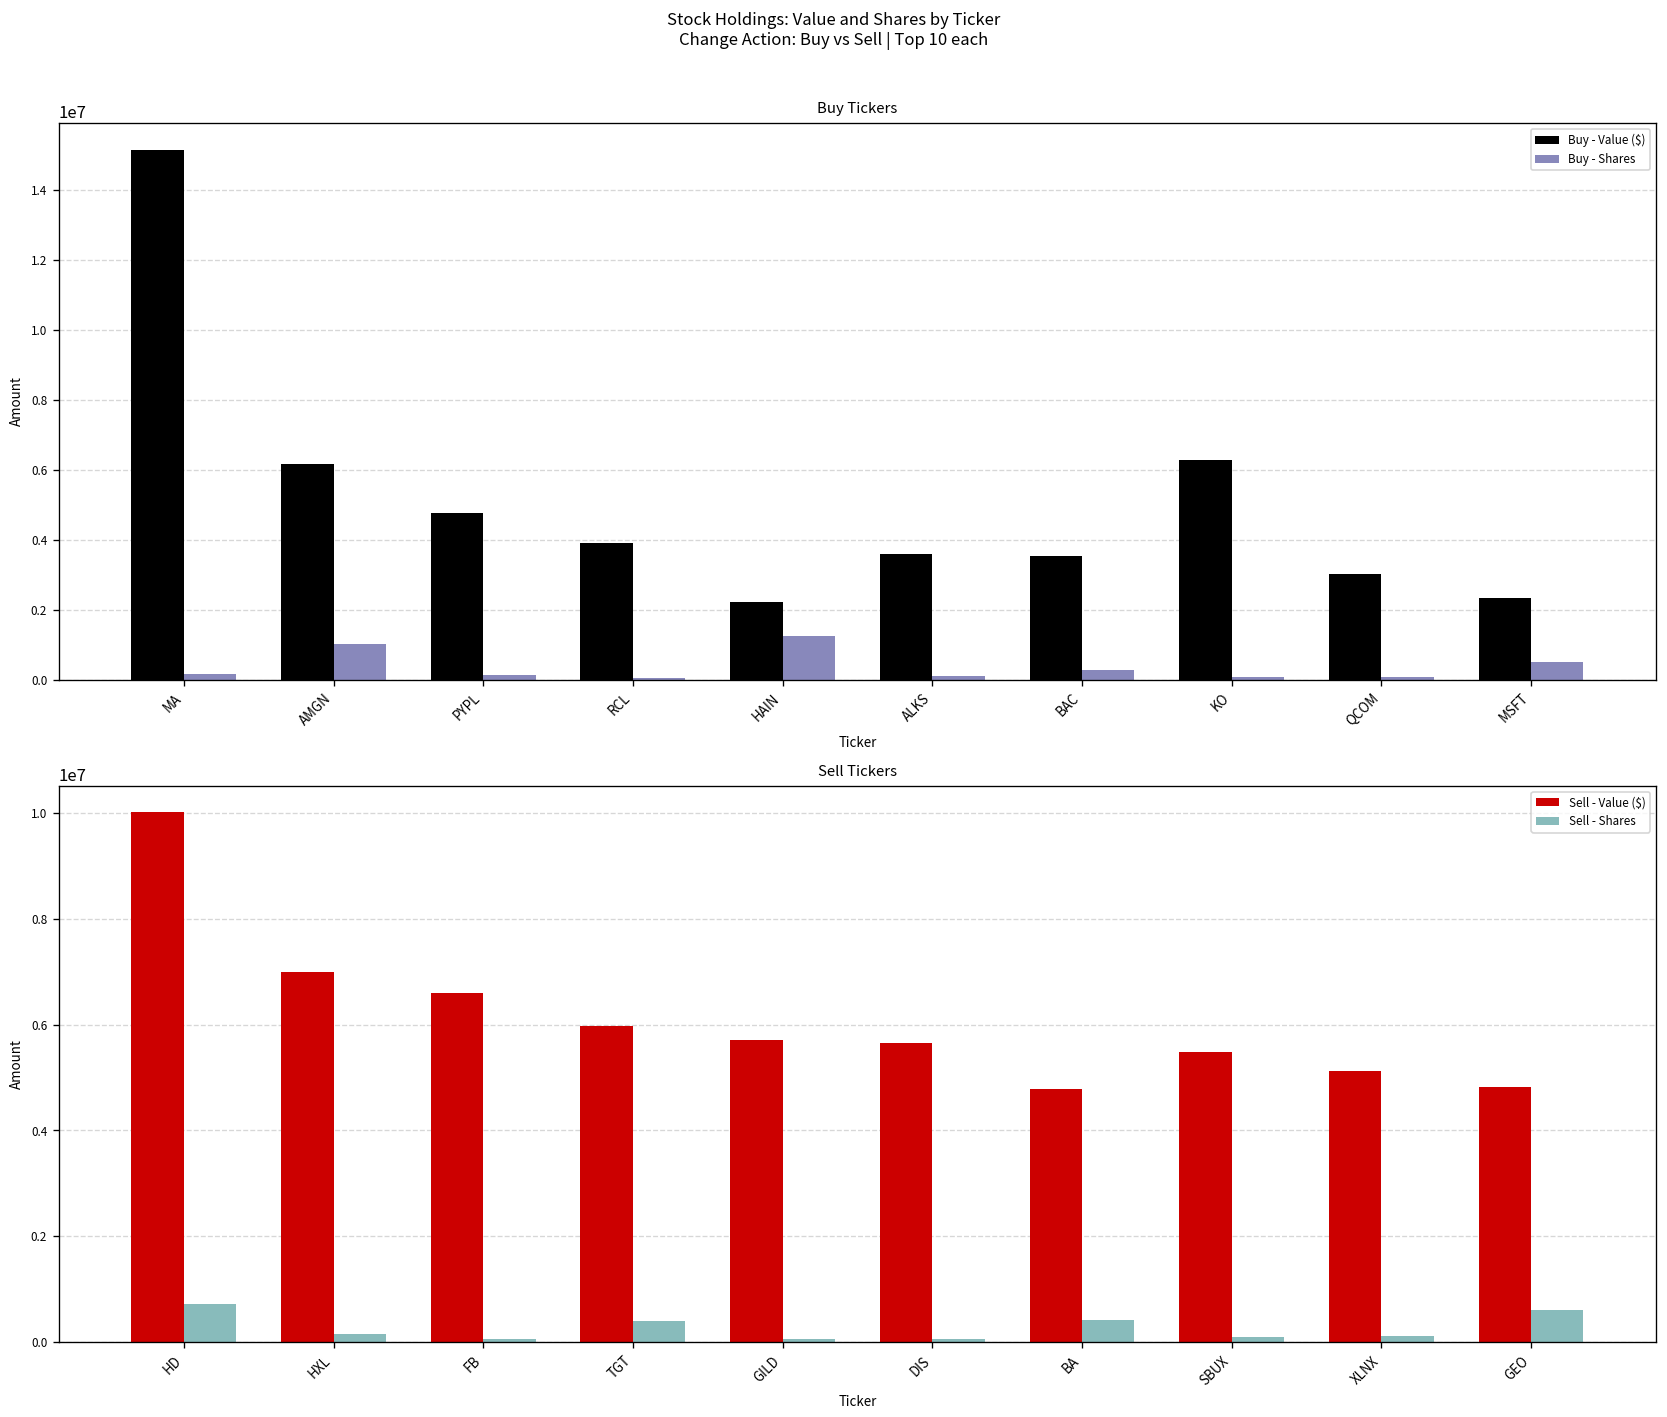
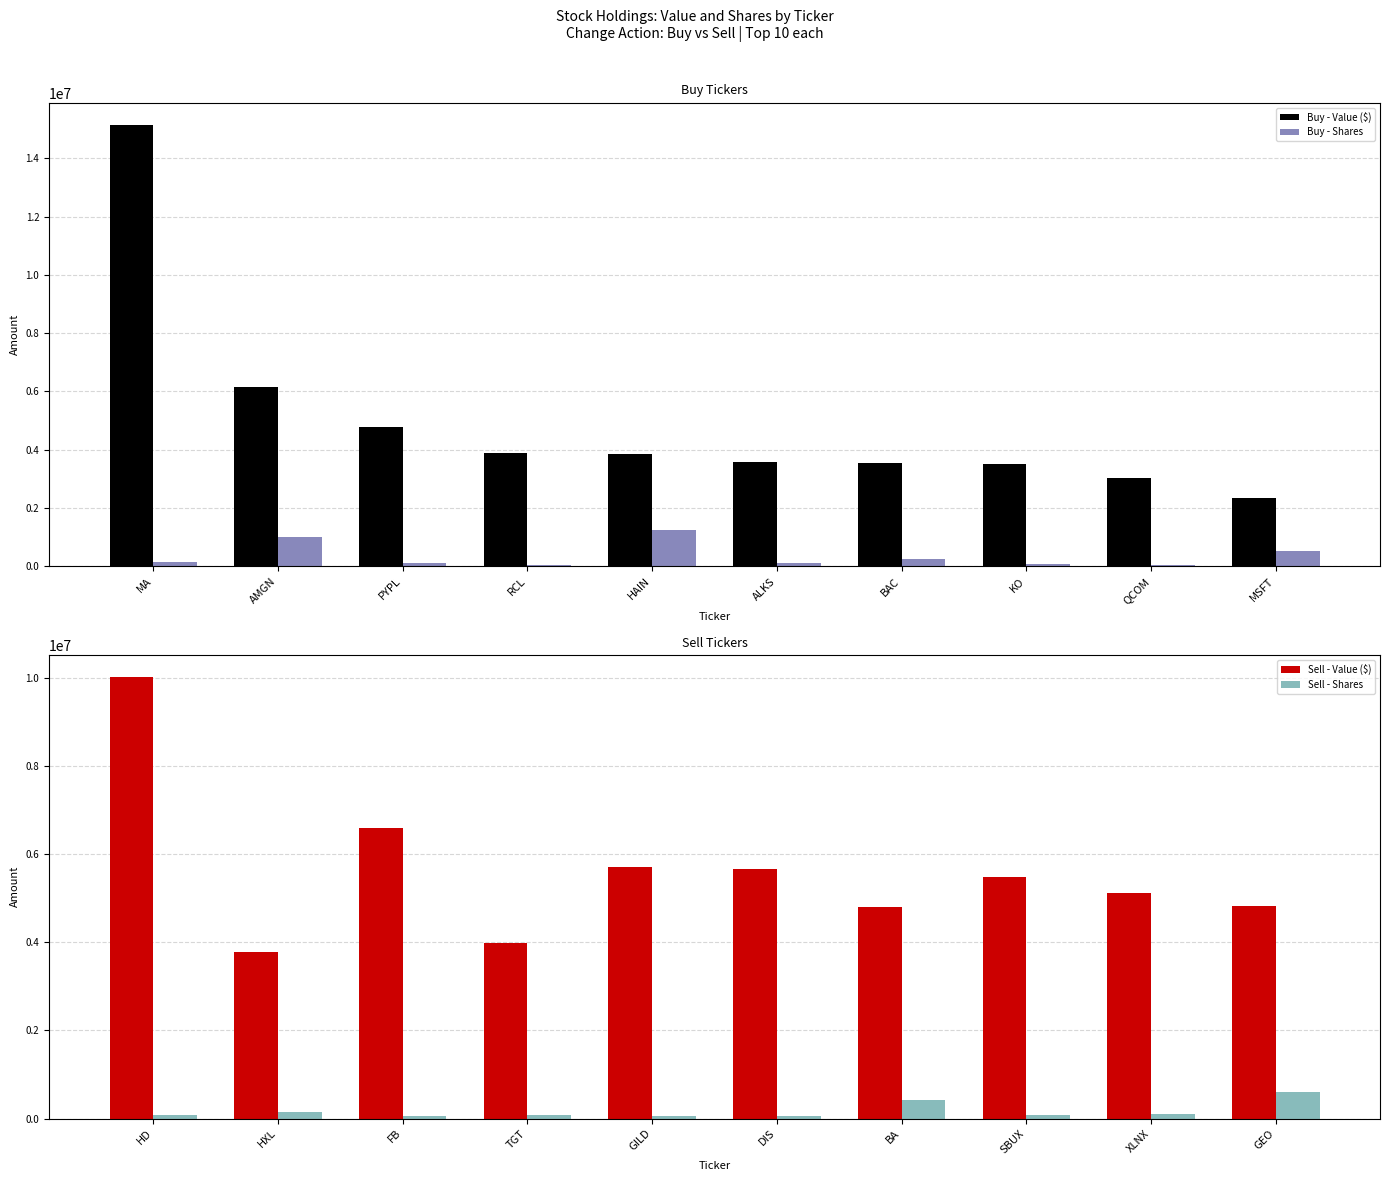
  {
    "Buy Tickers": {
      "Buy - Value ($)": {
        "MA": 15100000,
        "AMGN": 6200000,
        "PYPL": 4800000,
        "RCL": 3900000,
-       "HAIN": 2200000,
+       "HAIN": 3900000,
        "ALKS": 3600000,
        "BAC": 3500000,
-       "KO": 6300000,
+       "KO": 3500000,
        "QCOM": 3000000,
        "MSFT": 2300000
      },
      "Buy - Shares": {
        "MA": 200000,
        "AMGN": 1000000,
        "PYPL": 100000,
        "HAIN": 1200000,
        "ALKS": 100000,
        "BAC": 300000,
        "MSFT": 500000
      }
    },
    "Sell Tickers": {
      "Sell - Value ($)": {
        "HD": 10000000,
-       "HXL": 7000000,
+       "HXL": 3800000,
        "FB": 6600000,
-       "TGT": 6000000,
+       "TGT": 4000000,
        "GILD": 5700000,
        "DIS": 5700000,
        "BA": 4800000,
        "SBUX": 5500000,
        "XLNX": 5100000,
        "GEO": 4800000
      },
      "Sell - Shares": {
-       "HD": 700000,
+       "HD": 100000,
        "HXL": 200000,
        "FB": 100000,
-       "TGT": 400000,
+       "TGT": 100000,
        "GILD": 100000,
        "DIS": 100000,
        "BA": 400000,
        "SBUX": 100000,
        "XLNX": 100000,
        "GEO": 600000
      }
    }
  }
